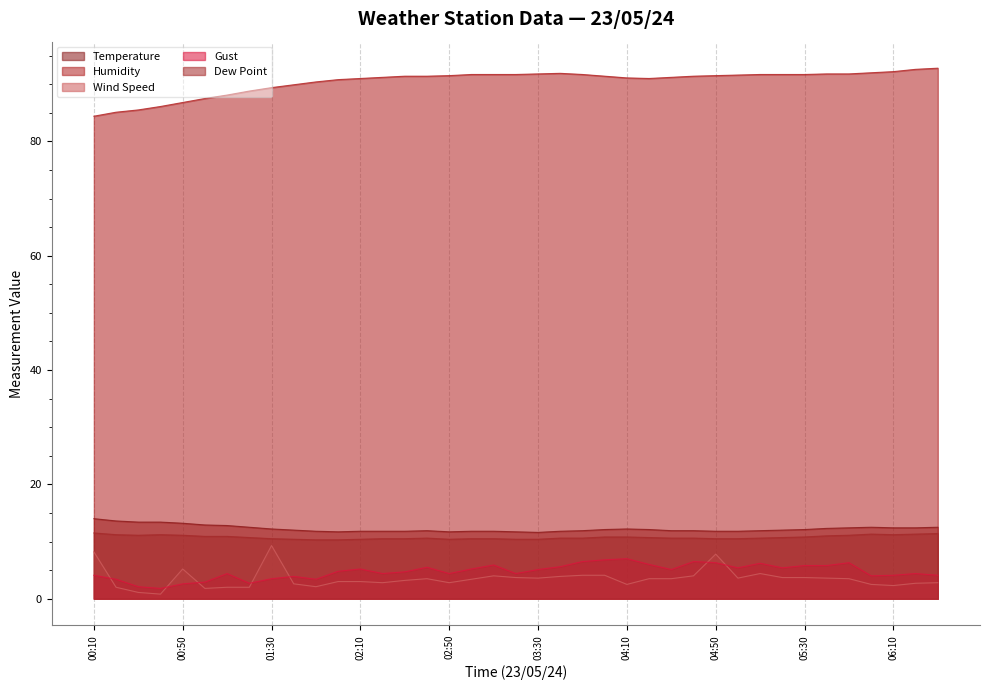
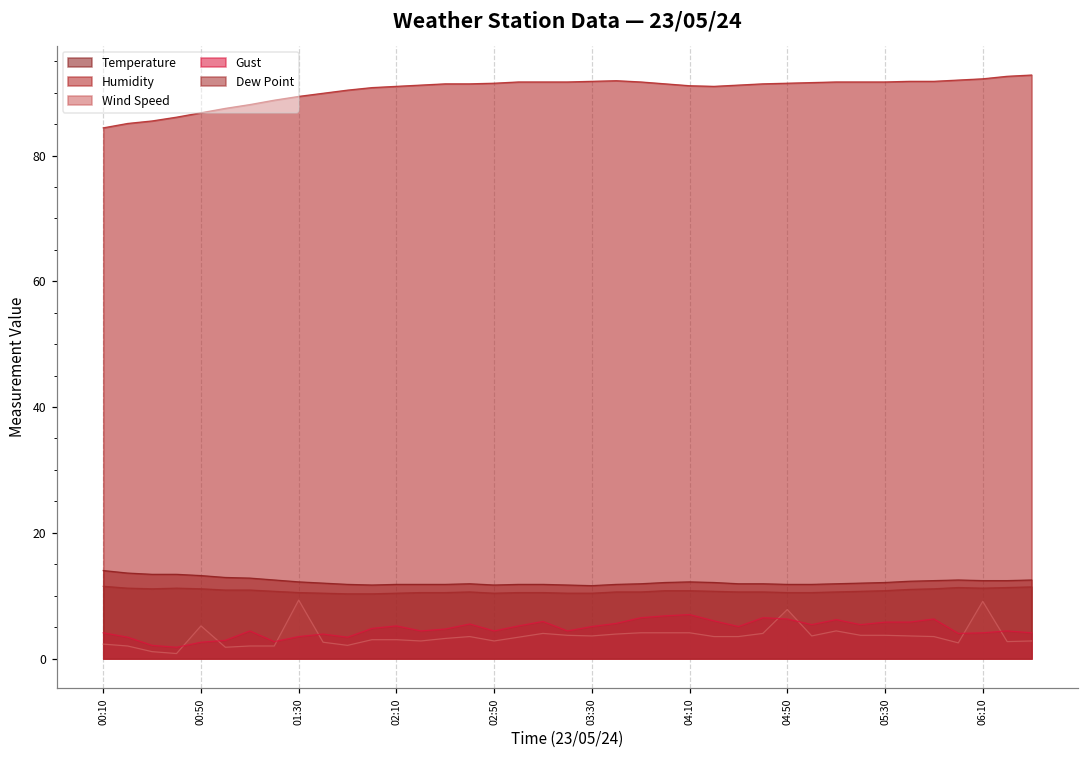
  {
    "Wind Speed": {
-     "00:10": 8,
+     "00:10": 2,
      "00:50": 5,
      "01:30": 9,
      "02:10": 3,
      "02:50": 3,
      "03:30": 4,
-     "04:10": 3,
+     "04:10": 4,
      "04:50": 8,
      "05:30": 4,
-     "06:10": 2
+     "06:10": 9
    }
  }
